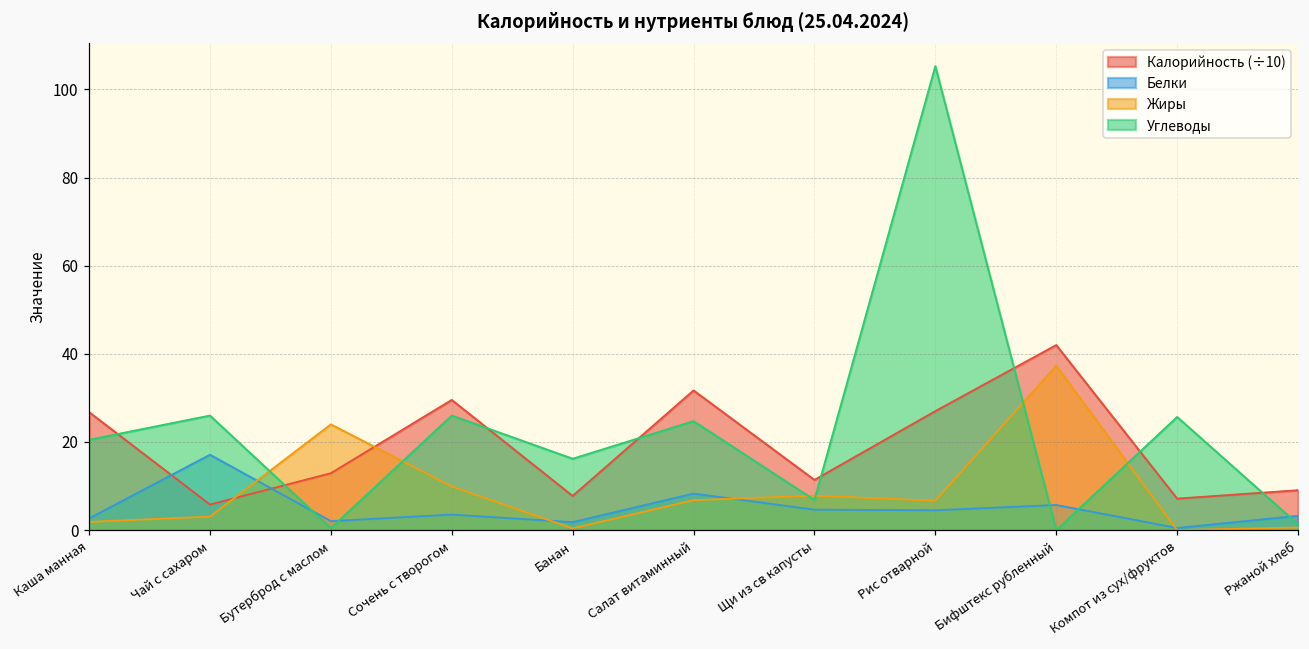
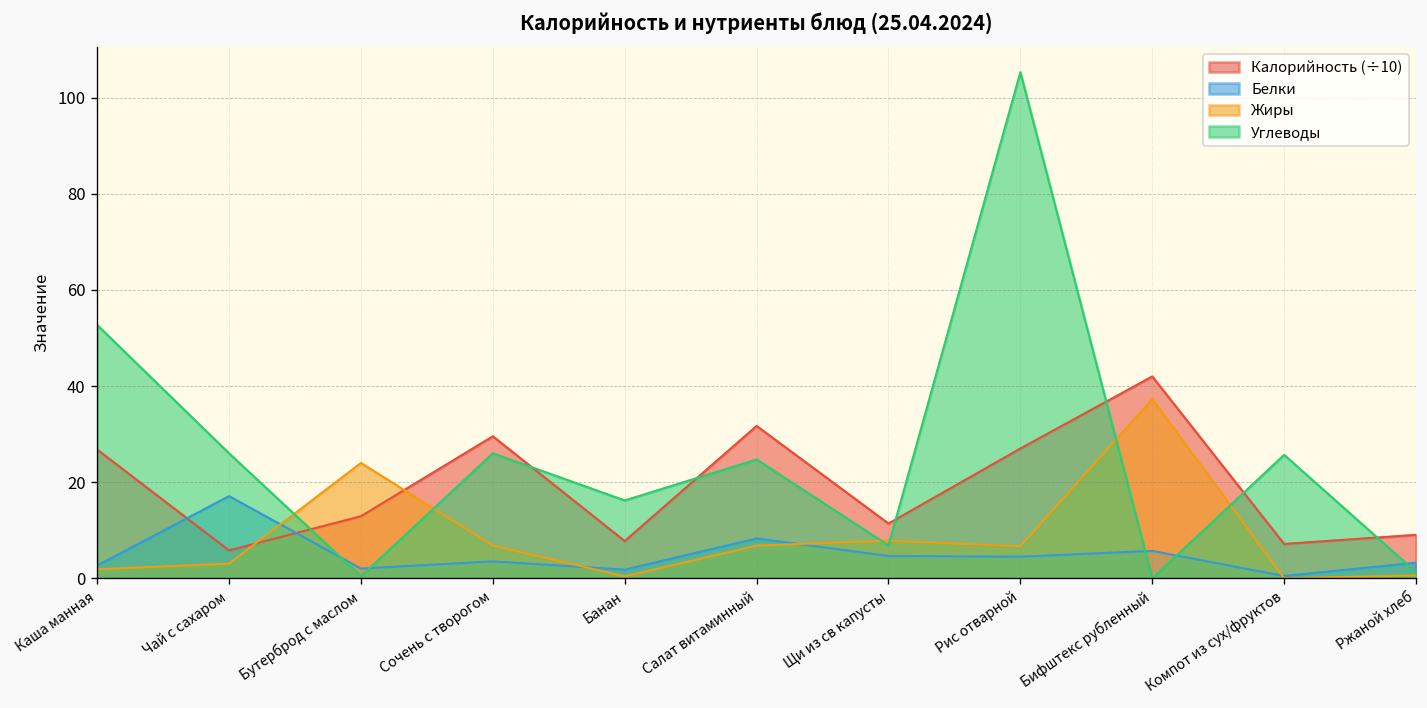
  {
    "Калорийность (÷10)": {
      "Каша манная": 27,
      "Чай с сахаром": 6,
      "Бутерброд с маслом": 13,
      "Сочень с творогом": 30,
      "Банан": 8,
      "Салат витаминный": 32,
      "Щи из св капусты": 11,
      "Рис отварной": 27,
      "Бифштекс рубленный": 42,
      "Компот из сух/фруктов": 7,
      "Ржаной хлеб": 9
    },
    "Белки": {
      "Каша манная": 3,
      "Чай с сахаром": 17,
      "Бутерброд с маслом": 2,
      "Сочень с творогом": 4,
      "Банан": 2,
      "Салат витаминный": 8,
      "Щи из св капусты": 5,
      "Рис отварной": 5,
      "Бифштекс рубленный": 6,
      "Ржаной хлеб": 3
    },
    "Жиры": {
      "Каша манная": 2,
      "Чай с сахаром": 3,
      "Бутерброд с маслом": 24,
-     "Сочень с творогом": 10,
+     "Сочень с творогом": 7,
      "Банан": 0,
      "Салат витаминный": 7,
      "Щи из св капусты": 8,
      "Рис отварной": 7,
      "Бифштекс рубленный": 37,
      "Ржаной хлеб": 1
    },
    "Углеводы": {
-     "Каша манная": 21,
+     "Каша манная": 53,
      "Чай с сахаром": 26,
      "Бутерброд с маслом": 0,
      "Сочень с творогом": 26,
      "Банан": 16,
      "Салат витаминный": 25,
      "Щи из св капусты": 7,
      "Рис отварной": 105,
      "Бифштекс рубленный": 0,
      "Компот из сух/фруктов": 26,
      "Ржаной хлеб": 1
    }
  }
